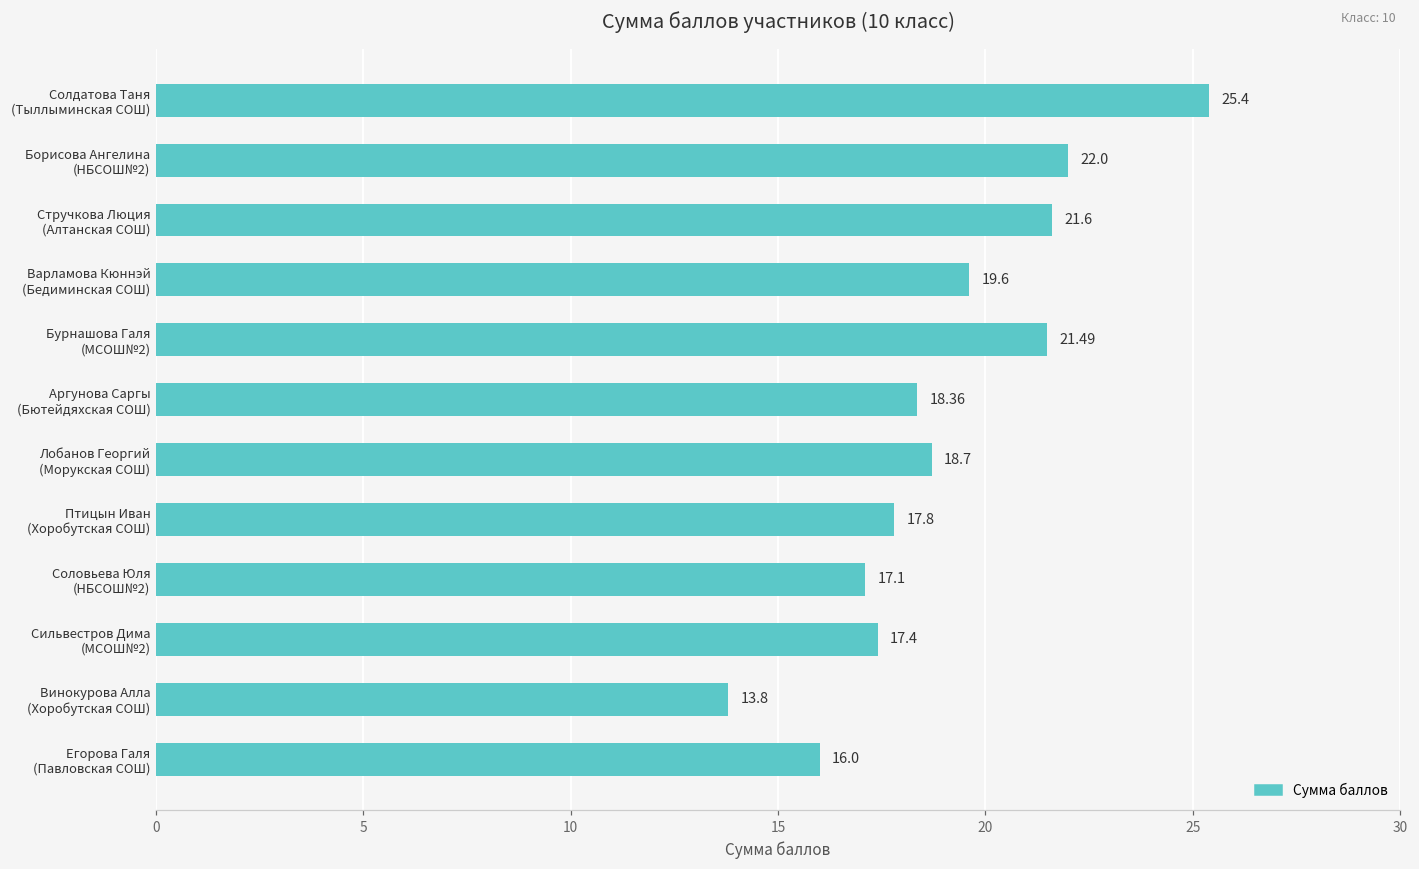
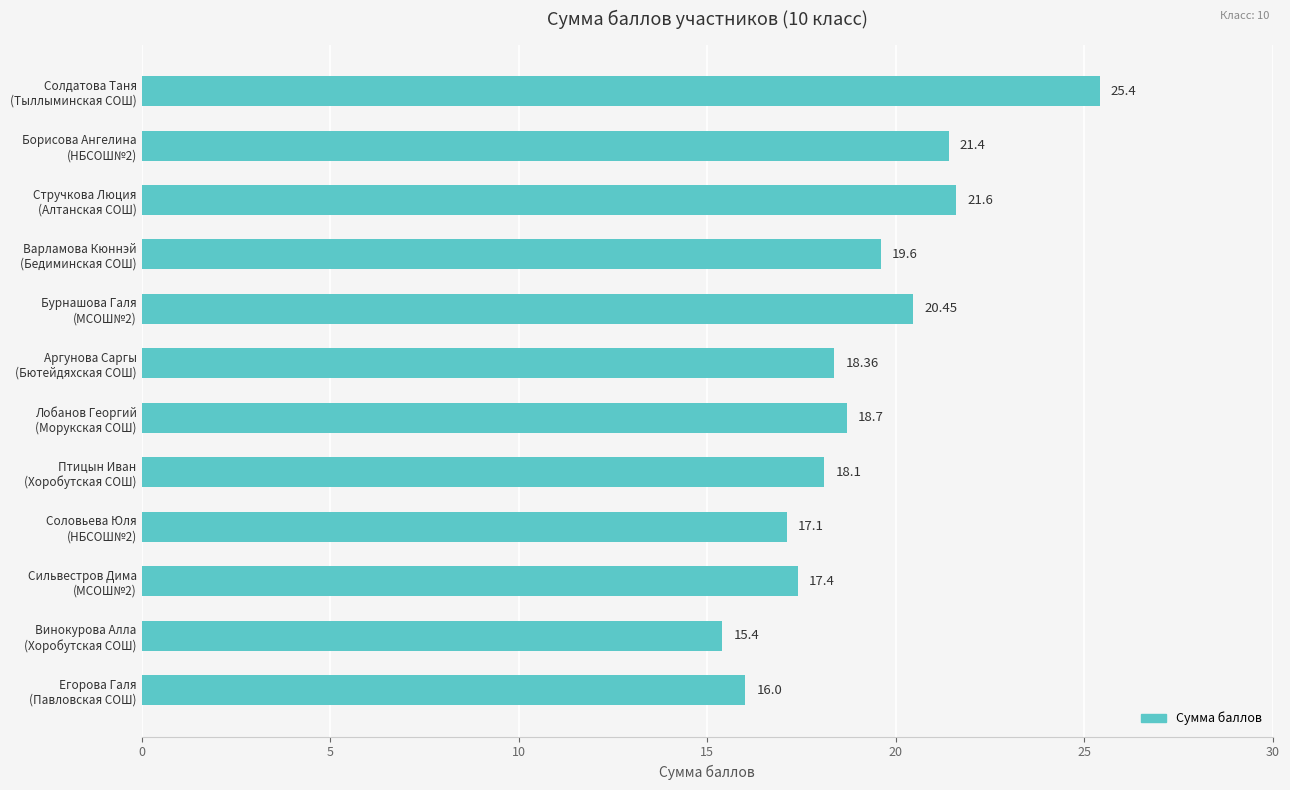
  {
    "Солдатова Таня (Тыллыминская СОШ)": 25.4,
-   "Борисова Ангелина (НБСОШ№2)": 22.0,
+   "Борисова Ангелина (НБСОШ№2)": 21.4,
    "Стручкова Люция (Алтанская СОШ)": 21.6,
    "Варламова Кюннэй (Бедиминская СОШ)": 19.6,
-   "Бурнашова Галя (МСОШ№2)": 21.49,
+   "Бурнашова Галя (МСОШ№2)": 20.45,
    "Аргунова Саргы (Бютейдяхская СОШ)": 18.36,
    "Лобанов Георгий (Морукская СОШ)": 18.7,
-   "Птицын Иван (Хоробутская СОШ)": 17.8,
+   "Птицын Иван (Хоробутская СОШ)": 18.1,
    "Соловьева Юля (НБСОШ№2)": 17.1,
    "Сильвестров Дима (МСОШ№2)": 17.4,
-   "Винокурова Алла (Хоробутская СОШ)": 13.8,
+   "Винокурова Алла (Хоробутская СОШ)": 15.4,
    "Егорова Галя (Павловская СОШ)": 16.0
  }
